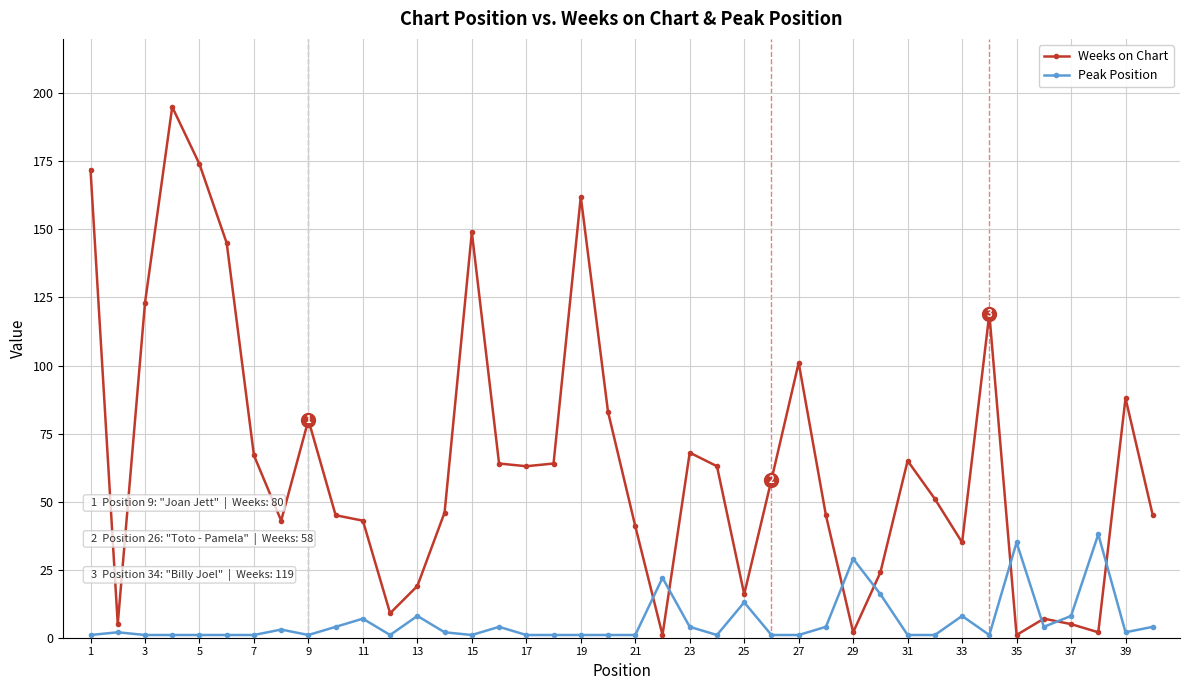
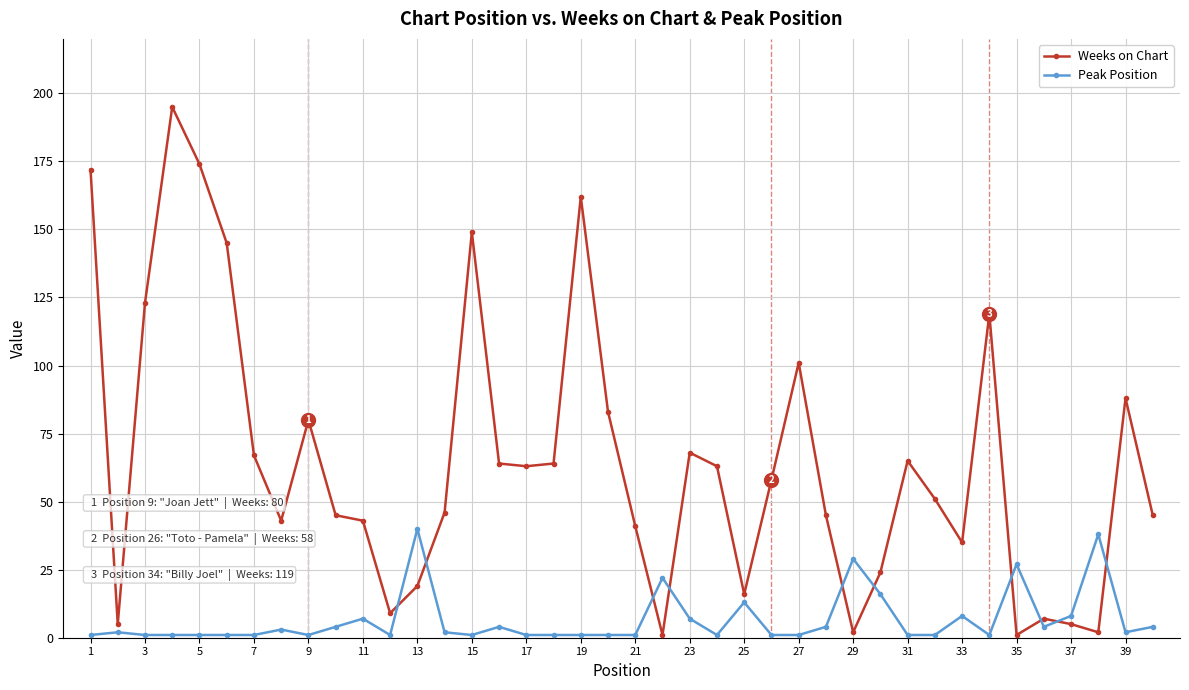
  {
    "Peak Position": {
      "1": 1,
      "3": 1,
      "5": 1,
      "7": 1,
      "9": 1,
      "11": 7,
-     "13": 8,
+     "13": 40,
      "15": 1,
      "17": 1,
      "19": 1,
      "21": 1,
-     "23": 4,
+     "23": 7,
      "25": 13,
      "27": 1,
      "29": 29,
      "31": 1,
      "33": 8,
-     "35": 35,
+     "35": 27,
      "37": 8,
      "39": 2
    }
  }
